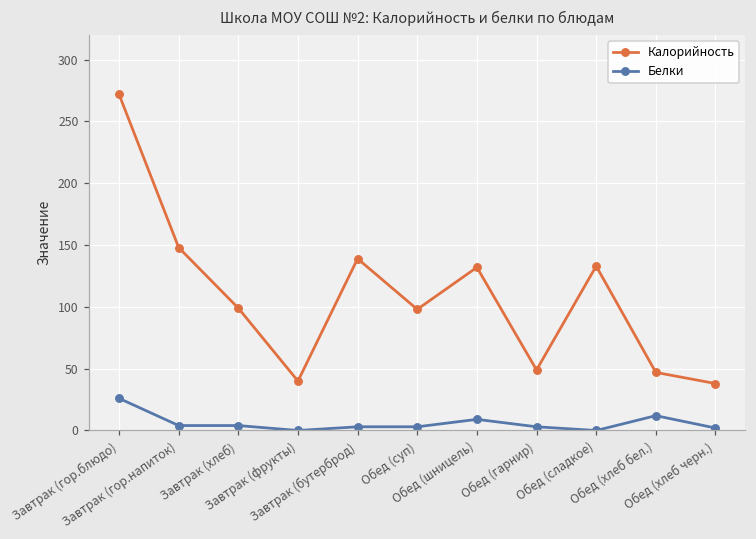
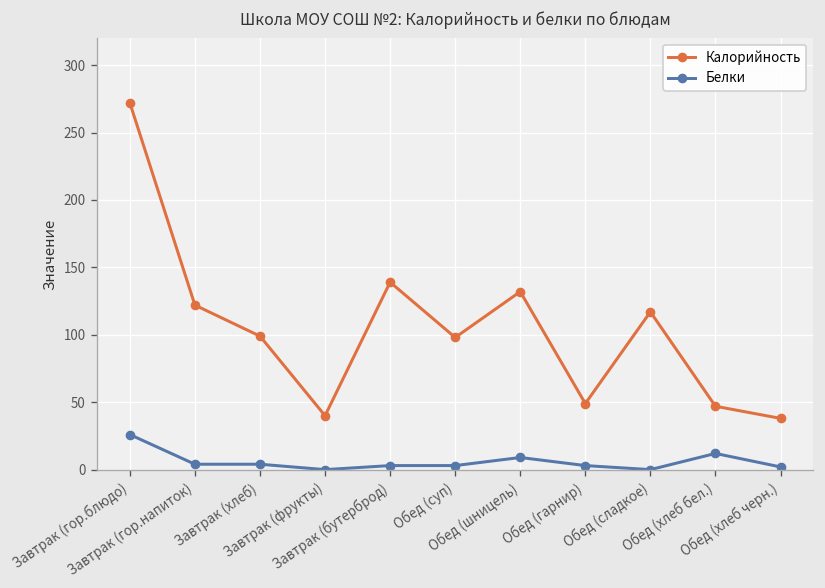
  {
    "Калорийность": {
      "Завтрак (гор.блюдо)": 272,
-     "Завтрак (гор.напиток)": 148,
+     "Завтрак (гор.напиток)": 122,
      "Завтрак (хлеб)": 99,
      "Завтрак (фрукты)": 40,
      "Завтрак (бутерброд)": 139,
      "Обед (суп)": 98,
      "Обед (шницель)": 132,
      "Обед (гарнир)": 49,
-     "Обед (сладкое)": 133,
+     "Обед (сладкое)": 117,
      "Обед (хлеб бел.)": 47,
      "Обед (хлеб черн.)": 38
    },
    "Белки": {
      "Завтрак (гор.блюдо)": 26,
      "Завтрак (гор.напиток)": 4,
      "Завтрак (хлеб)": 4,
      "Завтрак (фрукты)": 0,
      "Завтрак (бутерброд)": 3,
      "Обед (суп)": 3,
      "Обед (шницель)": 9,
      "Обед (гарнир)": 3,
      "Обед (сладкое)": 0,
      "Обед (хлеб бел.)": 12,
      "Обед (хлеб черн.)": 2
    }
  }
